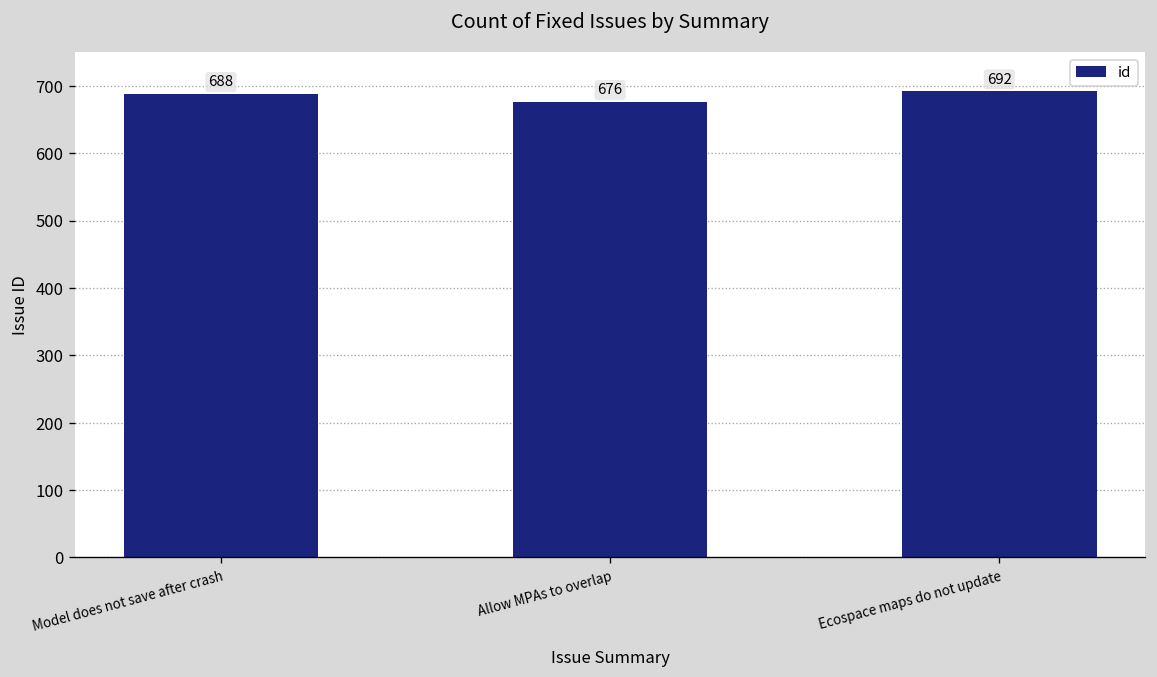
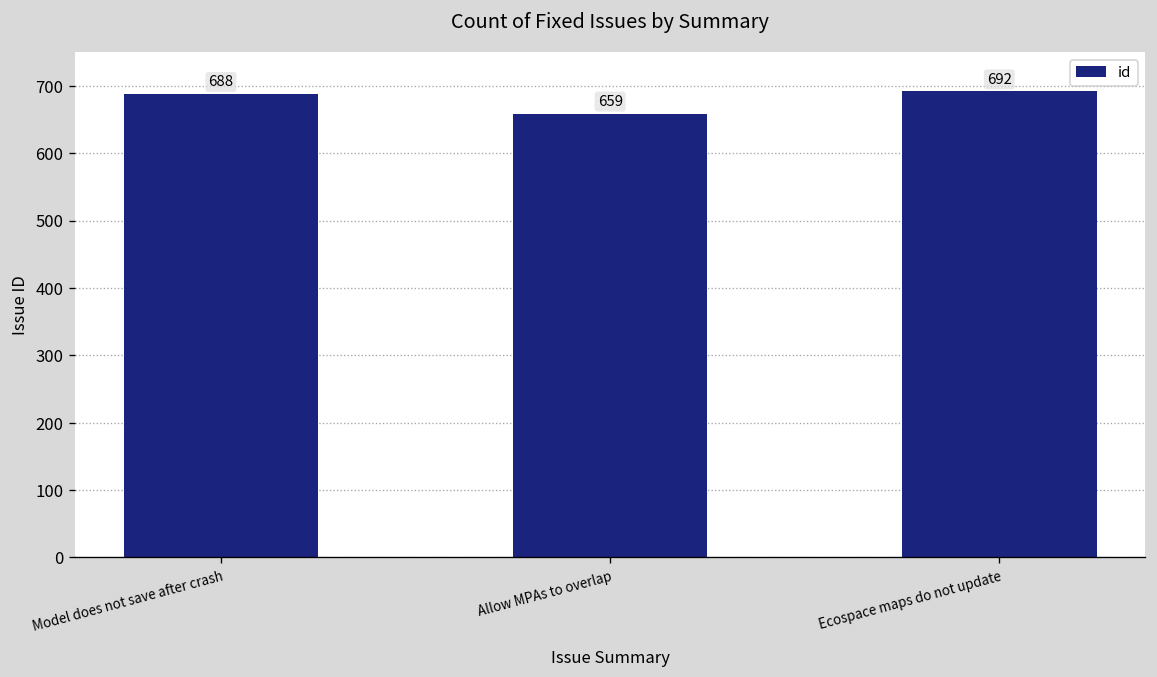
  {
-   "Allow MPAs to overlap": 676
+   "Allow MPAs to overlap": 659
  }
